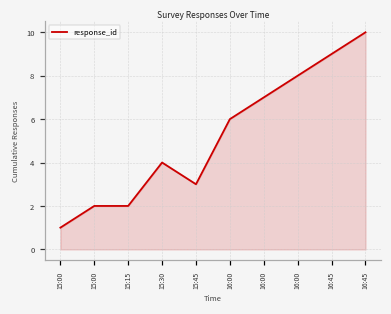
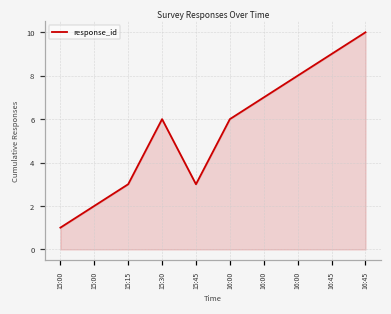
  {
-   "15:15": 2,
-   "15:30": 4,
+   "15:15": 3,
+   "15:30": 6,
    "15:45": 3
  }
